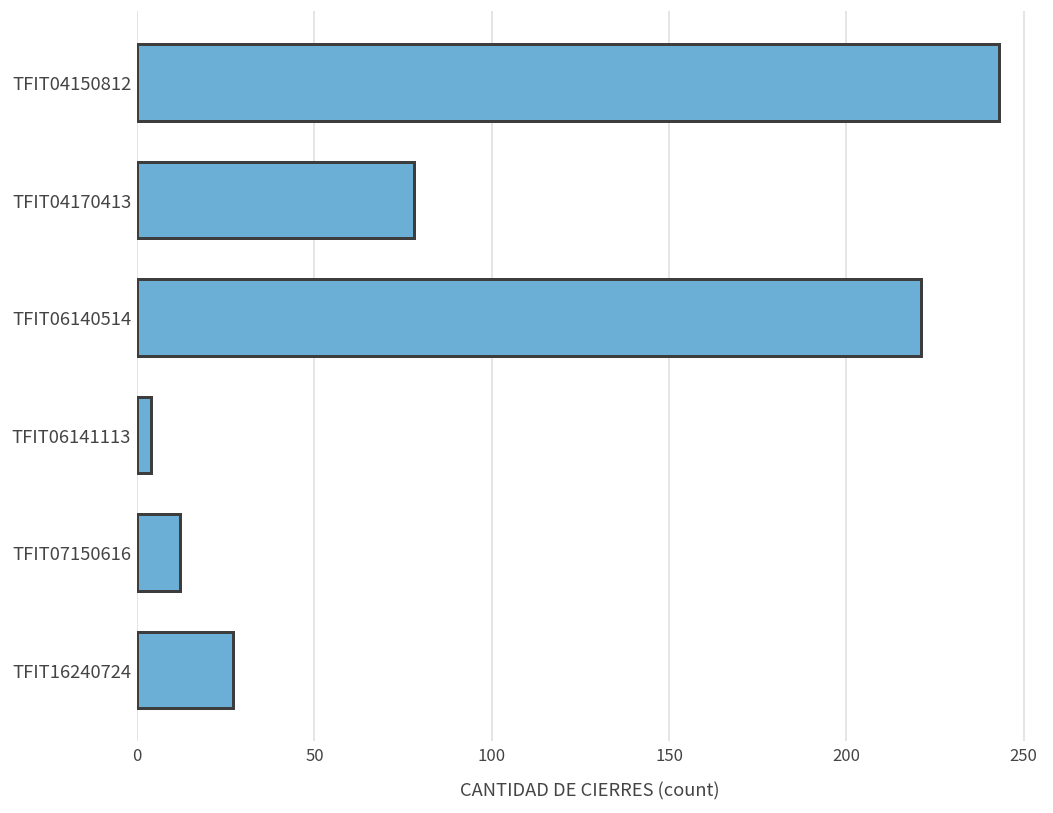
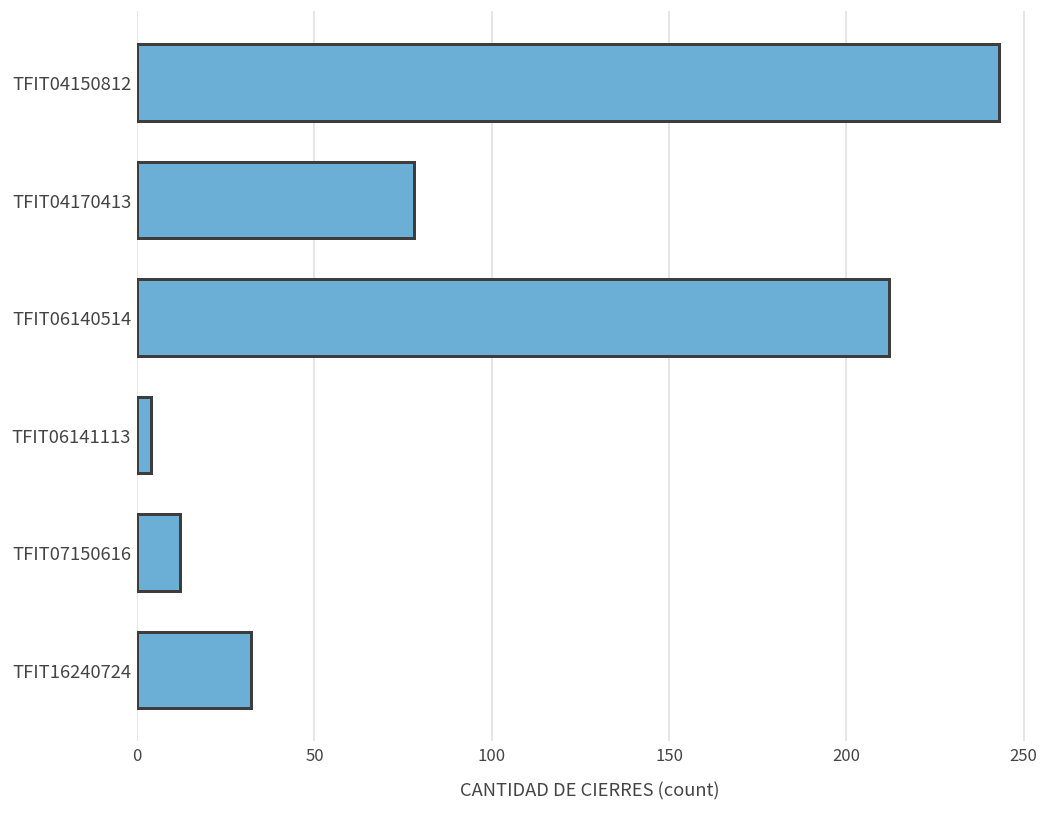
  {
    "TFIT04150812": 243,
    "TFIT04170413": 78,
-   "TFIT06140514": 221,
+   "TFIT06140514": 212,
    "TFIT06141113": 4,
    "TFIT07150616": 12,
-   "TFIT16240724": 27
+   "TFIT16240724": 32
  }
